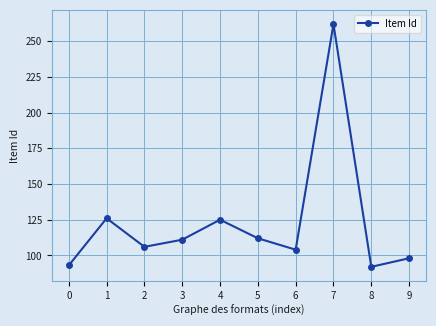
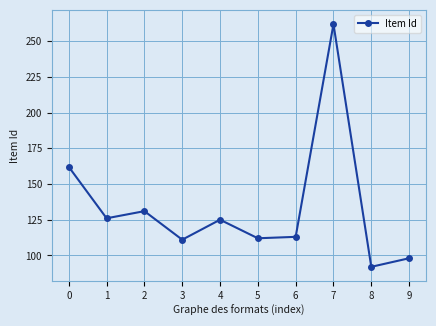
  {
-   "0": 93,
+   "0": 162,
    "1": 126,
-   "2": 106,
+   "2": 131,
    "3": 111,
    "4": 125,
    "5": 112,
-   "6": 104,
+   "6": 113,
    "7": 262,
    "8": 92,
    "9": 98
  }
